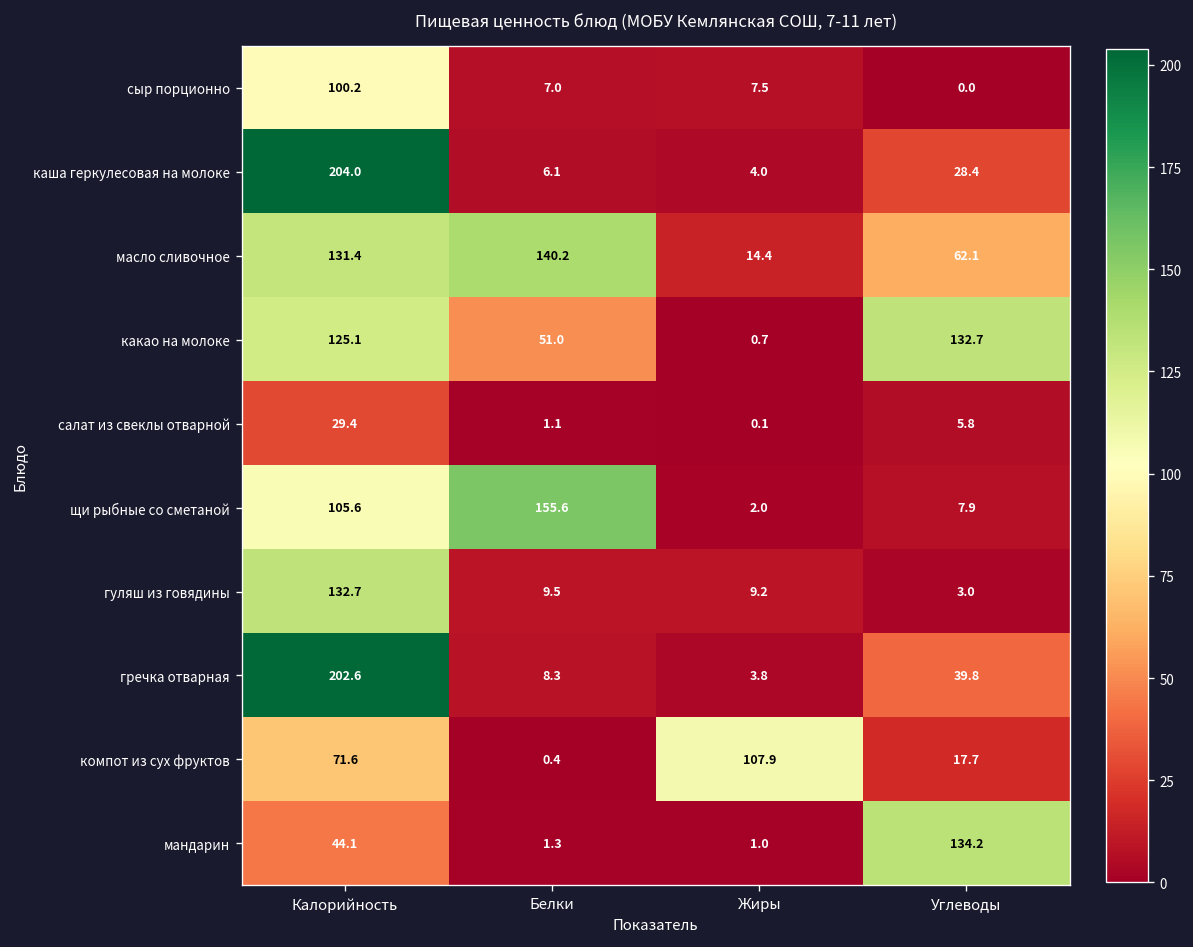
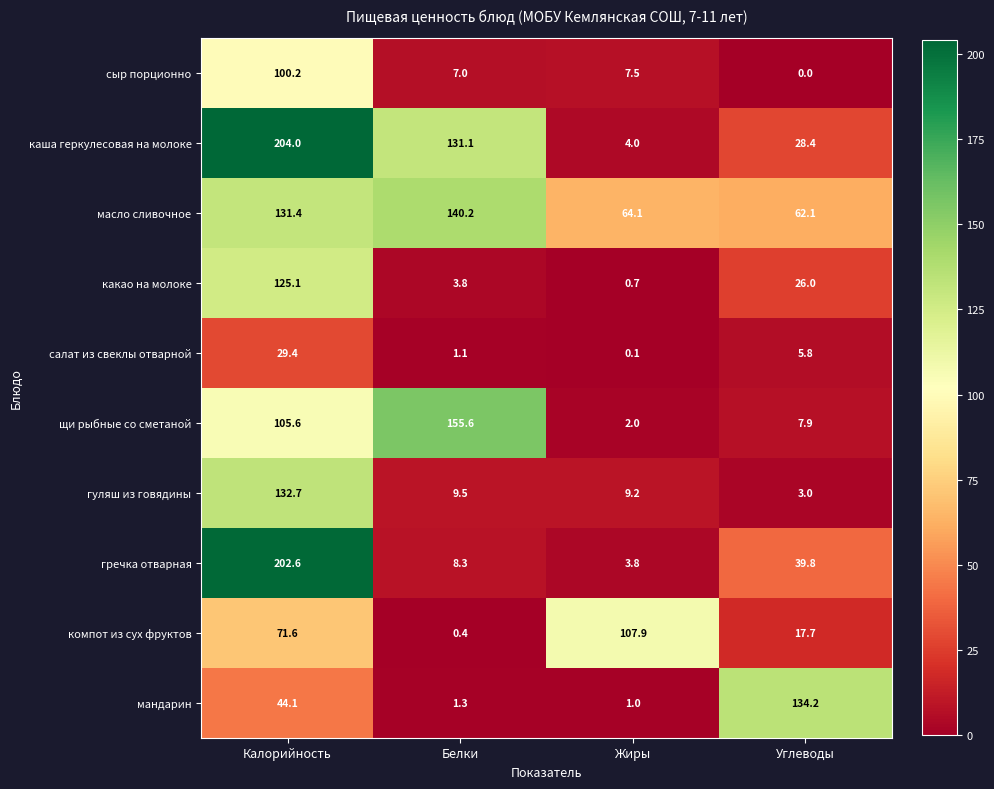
  {
    "сыр порционно": {
      "Калорийность": 100.2,
      "Белки": 7.0,
      "Жиры": 7.5,
      "Углеводы": 0.0
    },
    "каша геркулесовая на молоке": {
      "Калорийность": 204.0,
-     "Белки": 6.1,
+     "Белки": 131.1,
      "Жиры": 4.0,
      "Углеводы": 28.4
    },
    "масло сливочное": {
      "Калорийность": 131.4,
      "Белки": 140.2,
-     "Жиры": 14.4,
+     "Жиры": 64.1,
      "Углеводы": 62.1
    },
    "какао на молоке": {
      "Калорийность": 125.1,
-     "Белки": 51.0,
+     "Белки": 3.8,
      "Жиры": 0.7,
-     "Углеводы": 132.7
+     "Углеводы": 26.0
    },
    "салат из свеклы отварной": {
      "Калорийность": 29.4,
      "Белки": 1.1,
      "Жиры": 0.1,
      "Углеводы": 5.8
    },
    "щи рыбные со сметаной": {
      "Калорийность": 105.6,
      "Белки": 155.6,
      "Жиры": 2.0,
      "Углеводы": 7.9
    },
    "гуляш из говядины": {
      "Калорийность": 132.7,
      "Белки": 9.5,
      "Жиры": 9.2,
      "Углеводы": 3.0
    },
    "гречка отварная": {
      "Калорийность": 202.6,
      "Белки": 8.3,
      "Жиры": 3.8,
      "Углеводы": 39.8
    },
    "компот из сух фруктов": {
      "Калорийность": 71.6,
      "Белки": 0.4,
      "Жиры": 107.9,
      "Углеводы": 17.7
    },
    "мандарин": {
      "Калорийность": 44.1,
      "Белки": 1.3,
      "Жиры": 1.0,
      "Углеводы": 134.2
    }
  }
